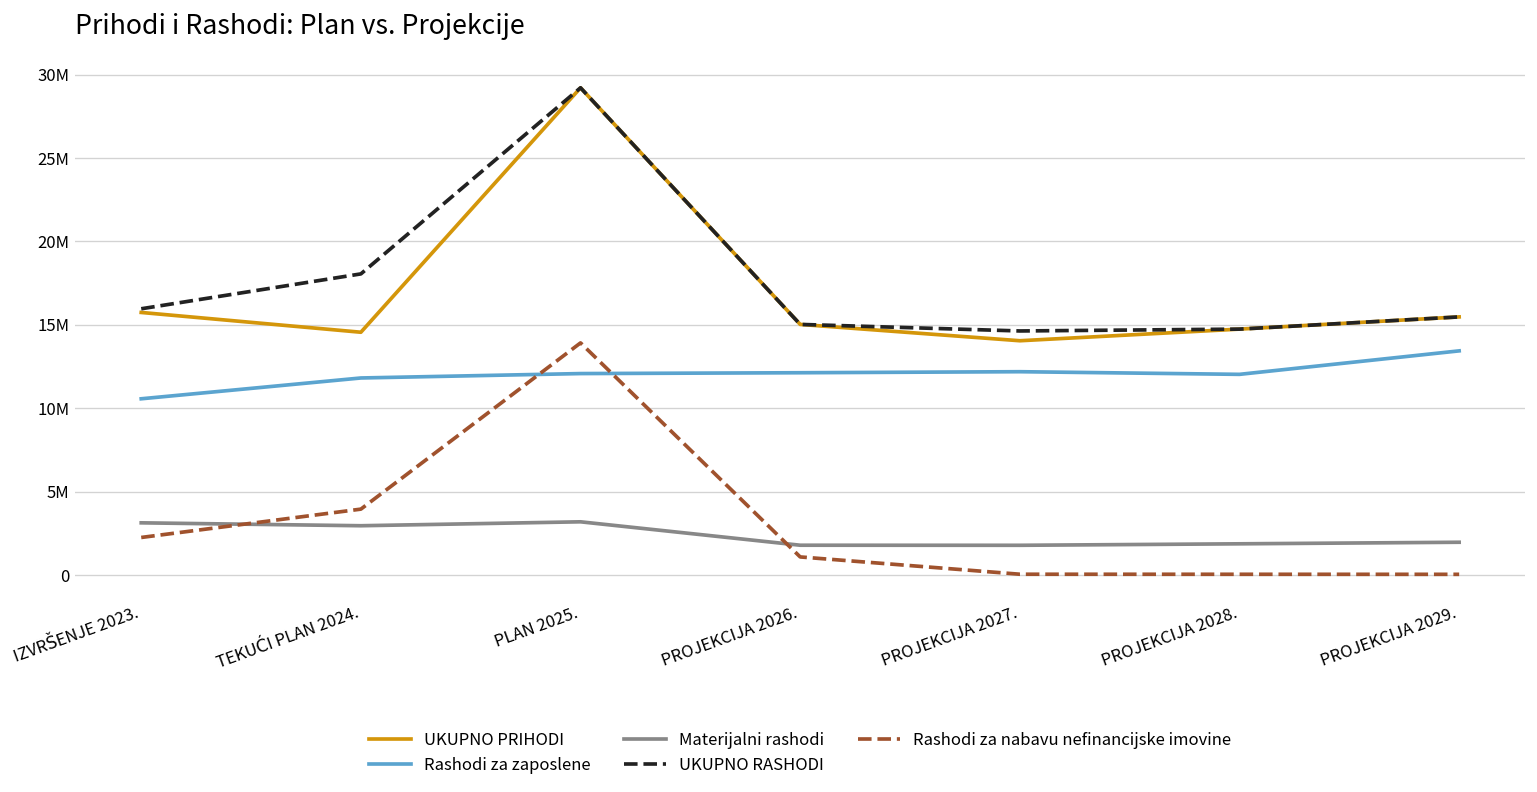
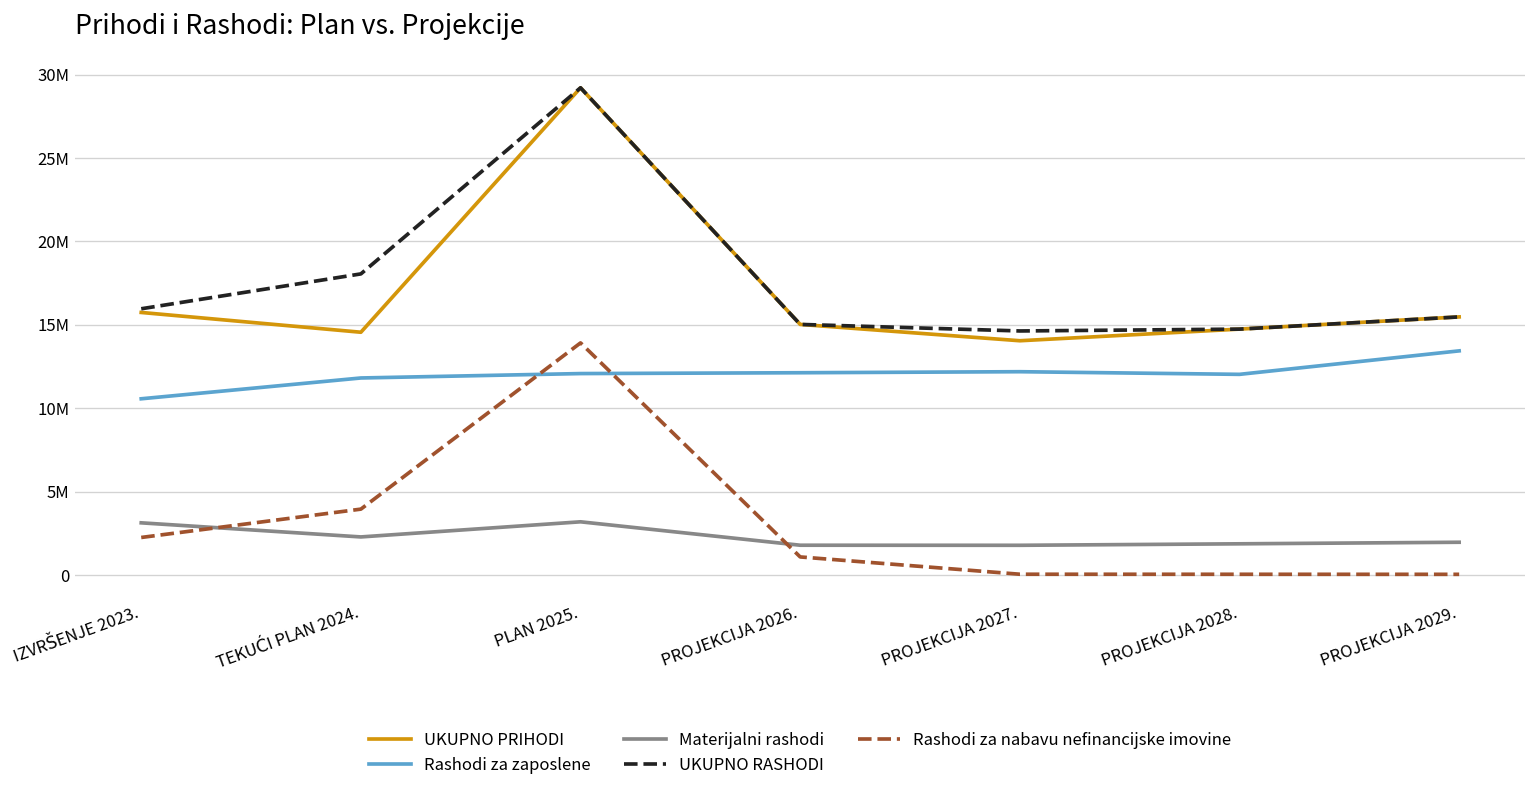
  {
    "UKUPNO PRIHODI": {
      "IZVRŠENJE 2023.": 15700000,
      "TEKUĆI PLAN 2024.": 14600000,
      "PROJEKCIJA 2027.": 14000000
    },
    "Rashodi za zaposlene": {
      "IZVRŠENJE 2023.": 10600000,
      "TEKUĆI PLAN 2024.": 11800000,
      "PLAN 2025.": 12100000,
      "PROJEKCIJA 2026.": 12100000,
      "PROJEKCIJA 2027.": 12200000,
      "PROJEKCIJA 2028.": 12000000,
      "PROJEKCIJA 2029.": 13400000
    },
    "Materijalni rashodi": {
      "IZVRŠENJE 2023.": 3100000,
-     "TEKUĆI PLAN 2024.": 3000000,
+     "TEKUĆI PLAN 2024.": 2300000,
      "PLAN 2025.": 3200000,
      "PROJEKCIJA 2026.": 1800000,
      "PROJEKCIJA 2027.": 1800000,
      "PROJEKCIJA 2028.": 1900000,
      "PROJEKCIJA 2029.": 2000000
    },
    "UKUPNO RASHODI": {
      "IZVRŠENJE 2023.": 16000000,
      "TEKUĆI PLAN 2024.": 18100000,
      "PROJEKCIJA 2027.": 14600000
    },
    "Rashodi za nabavu nefinancijske imovine": {
      "IZVRŠENJE 2023.": 2200000,
      "TEKUĆI PLAN 2024.": 3900000,
      "PLAN 2025.": 13900000,
      "PROJEKCIJA 2026.": 1100000,
      "PROJEKCIJA 2027.": 0,
      "PROJEKCIJA 2028.": 0,
      "PROJEKCIJA 2029.": 0
    }
  }
